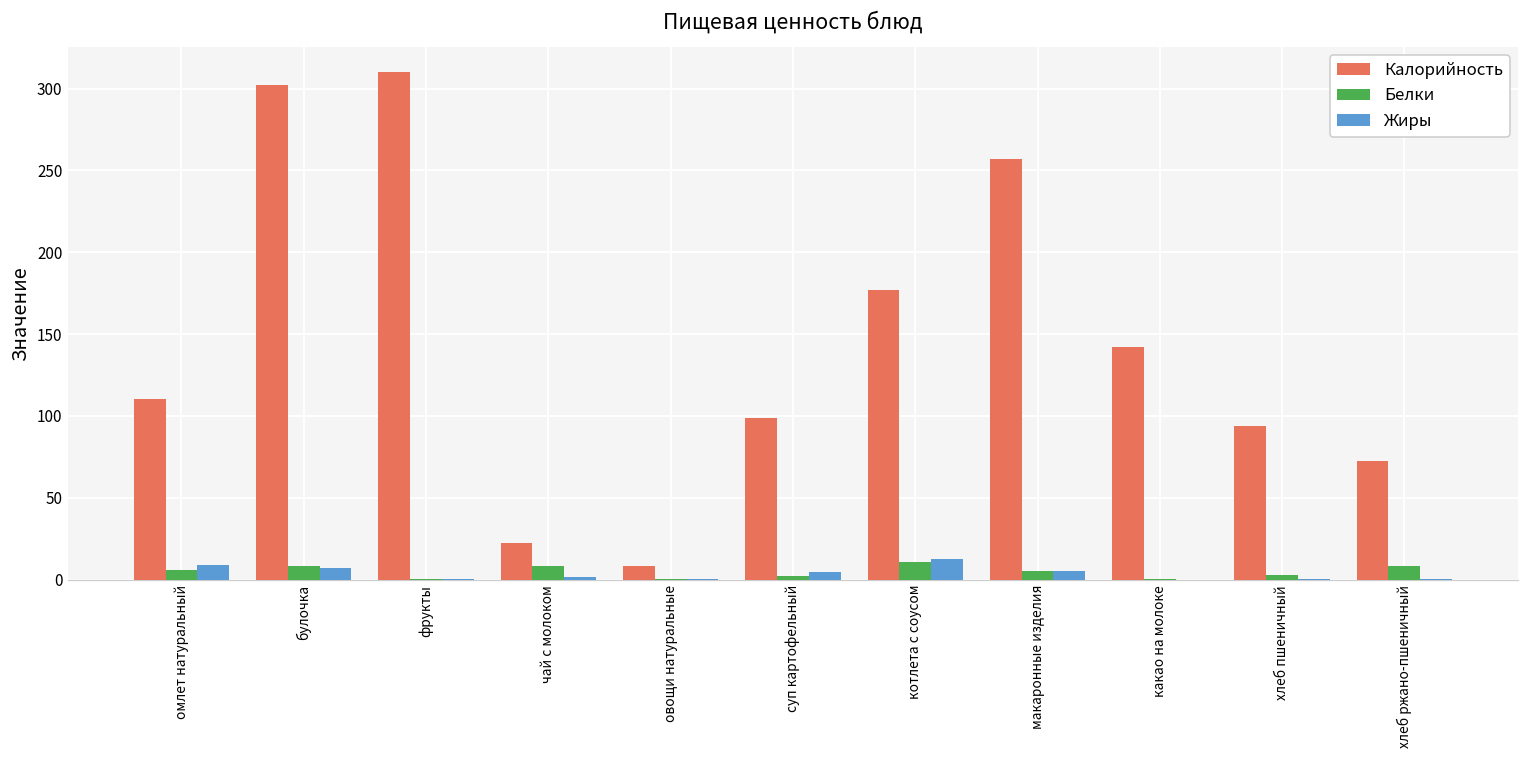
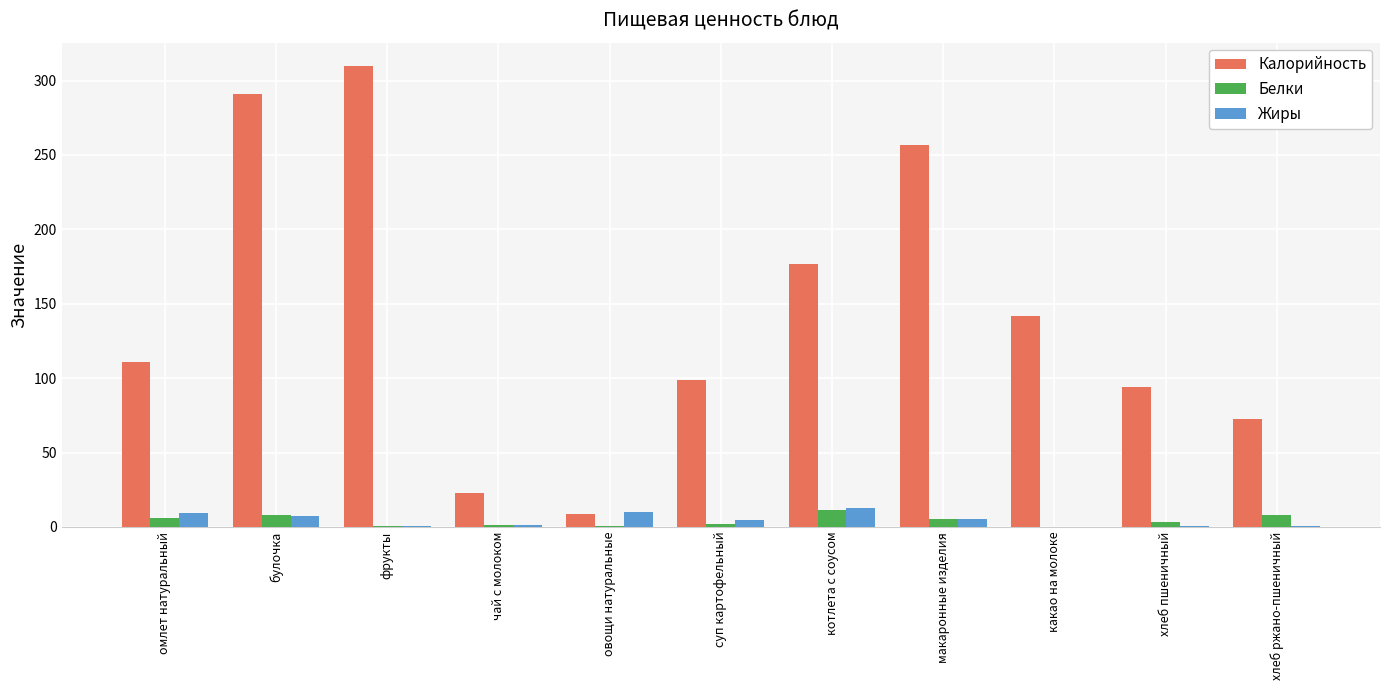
  {
    "Калорийность": {
      "омлет натуральный": 111,
-     "булочка": 302,
+     "булочка": 291,
      "фрукты": 310,
      "чай с молоком": 23,
      "овощи натуральные": 8,
      "суп картофельный": 99,
      "котлета с соусом": 177,
      "макаронные изделия": 257,
      "какао на молоке": 142,
      "хлеб пшеничный": 94,
      "хлеб ржано-пшеничный": 72
    },
    "Белки": {
      "омлет натуральный": 6,
      "булочка": 8,
-     "чай с молоком": 8,
+     "чай с молоком": 1,
      "суп картофельный": 2,
      "котлета с соусом": 11,
      "макаронные изделия": 6,
      "хлеб пшеничный": 3,
      "хлеб ржано-пшеничный": 8
    },
    "Жиры": {
      "омлет натуральный": 9,
      "булочка": 7,
-     "овощи натуральные": 0,
+     "овощи натуральные": 10,
      "суп картофельный": 4,
      "котлета с соусом": 12,
      "макаронные изделия": 5,
      "какао на молоке": 0
    }
  }
